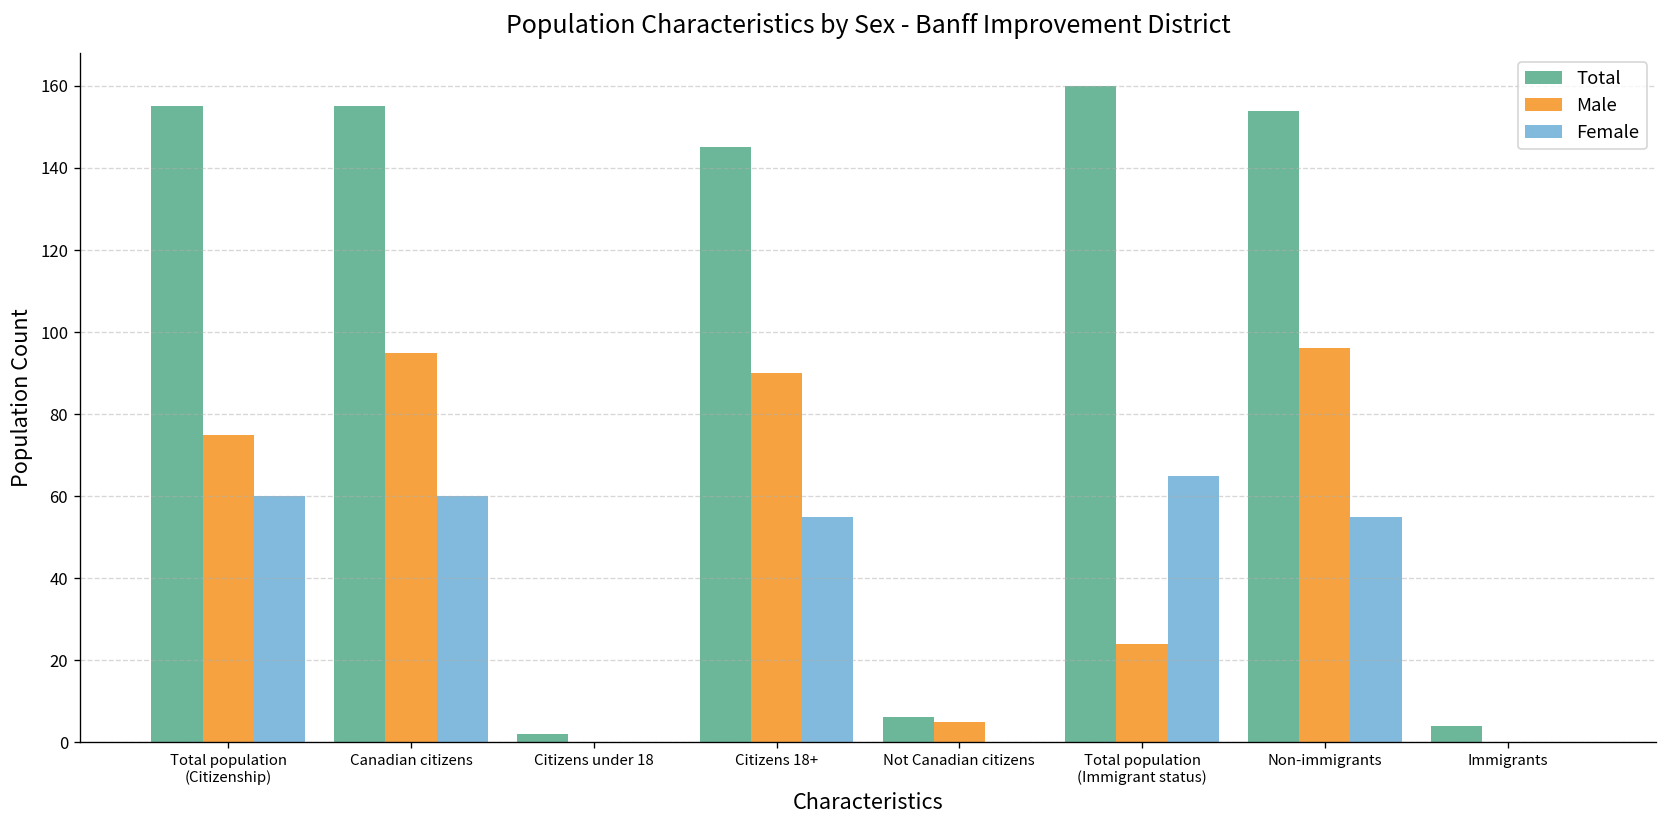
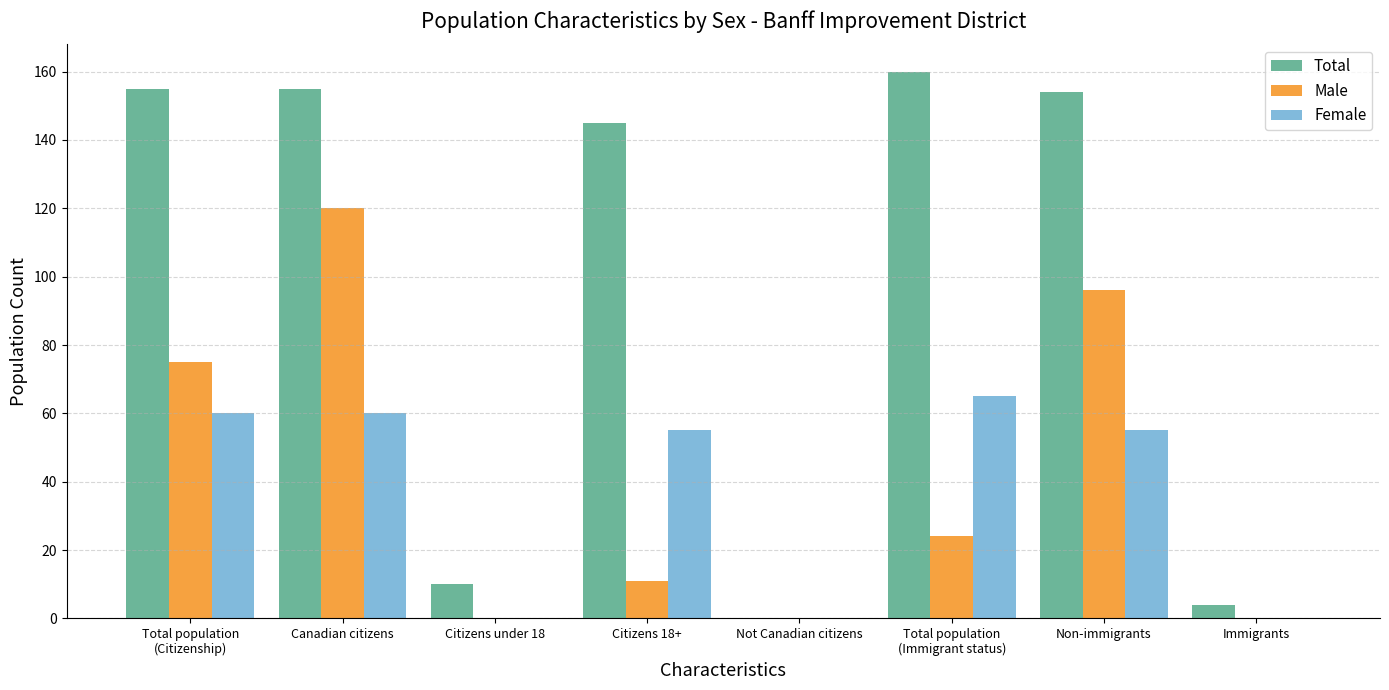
  {
    "Total": {
      "Total population (Citizenship)": 155,
      "Canadian citizens": 155,
-     "Citizens under 18": 2,
+     "Citizens under 18": 10,
      "Citizens 18+": 145,
-     "Not Canadian citizens": 6,
+     "Not Canadian citizens": 0,
      "Total population (Immigrant status)": 160,
      "Non-immigrants": 154,
      "Immigrants": 4
    },
    "Male": {
      "Total population (Citizenship)": 75,
-     "Canadian citizens": 95,
+     "Canadian citizens": 120,
      "Citizens under 18": 0,
-     "Citizens 18+": 90,
-     "Not Canadian citizens": 5,
+     "Citizens 18+": 11,
+     "Not Canadian citizens": 0,
      "Total population (Immigrant status)": 24,
      "Non-immigrants": 96,
      "Immigrants": 0
    },
    "Female": {
      "Total population (Citizenship)": 60,
      "Canadian citizens": 60,
      "Citizens under 18": 0,
      "Citizens 18+": 55,
      "Not Canadian citizens": 0,
      "Total population (Immigrant status)": 65,
      "Non-immigrants": 55,
      "Immigrants": 0
    }
  }
